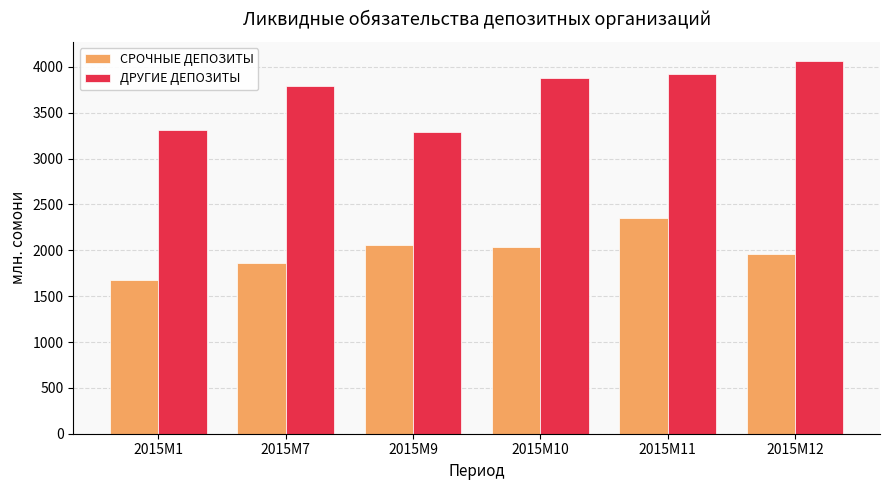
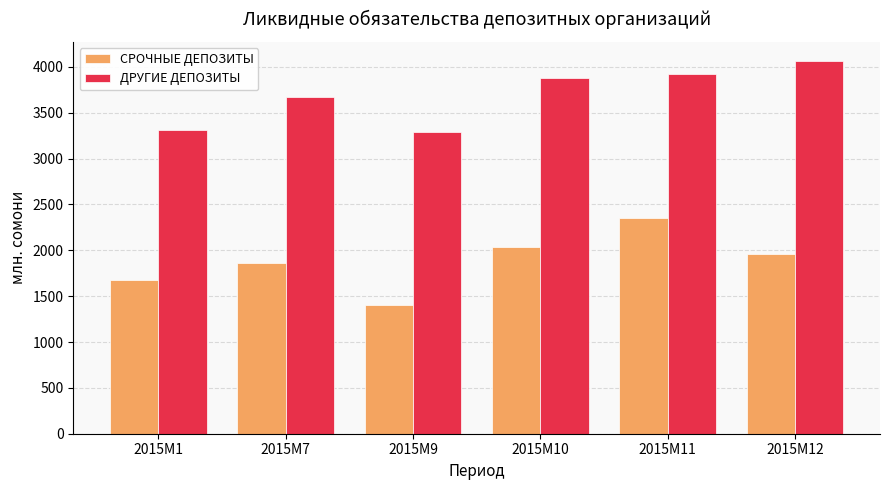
  {
    "СРОЧНЫЕ ДЕПОЗИТЫ": {
      "2015M1": 1700,
      "2015M7": 1900,
-     "2015M9": 2100,
+     "2015M9": 1400,
      "2015M10": 2000,
      "2015M11": 2400,
      "2015M12": 2000
    },
    "ДРУГИЕ ДЕПОЗИТЫ": {
      "2015M1": 3300,
-     "2015M7": 3800,
+     "2015M7": 3700,
      "2015M9": 3300,
      "2015M10": 3900,
      "2015M11": 3900,
      "2015M12": 4100
    }
  }
